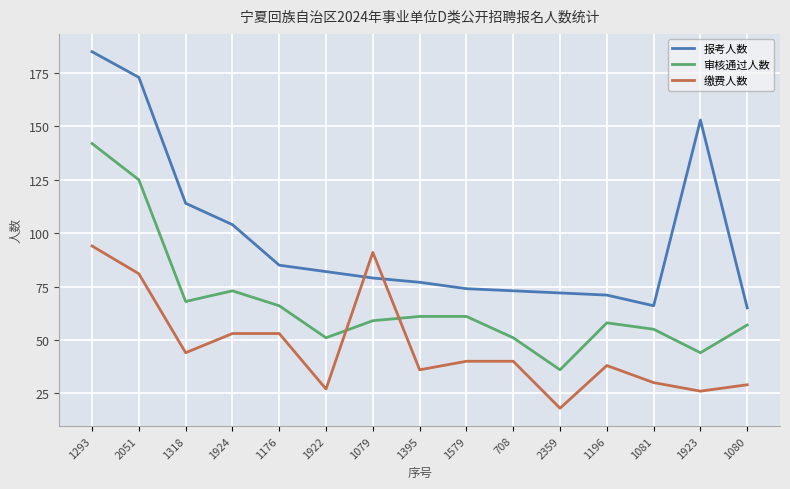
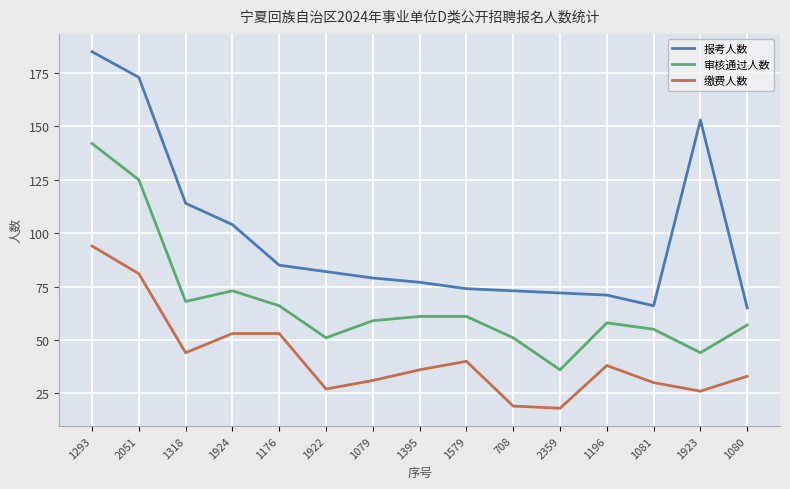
  {
    "报考人数": {
      "1293": 185,
      "2051": 173,
      "1318": 114,
      "1924": 104,
      "1176": 85,
      "1922": 82,
      "1079": 79,
      "1395": 77,
      "1579": 74,
      "708": 73,
      "2359": 72,
      "1196": 71,
      "1081": 66,
      "1923": 153,
      "1080": 65
    },
    "审核通过人数": {
      "1293": 142,
      "2051": 125,
      "1318": 68,
      "1924": 73,
      "1176": 66,
      "1922": 51,
      "1079": 59,
      "1395": 61,
      "1579": 61,
      "708": 51,
      "2359": 36,
      "1196": 58,
      "1081": 55,
      "1923": 44,
      "1080": 57
    },
    "缴费人数": {
      "1293": 94,
      "2051": 81,
      "1318": 44,
      "1924": 53,
      "1176": 53,
      "1922": 27,
-     "1079": 91,
+     "1079": 31,
      "1395": 36,
      "1579": 40,
-     "708": 40,
+     "708": 19,
      "2359": 18,
      "1196": 38,
      "1081": 30,
      "1923": 26,
-     "1080": 29
+     "1080": 33
    }
  }
